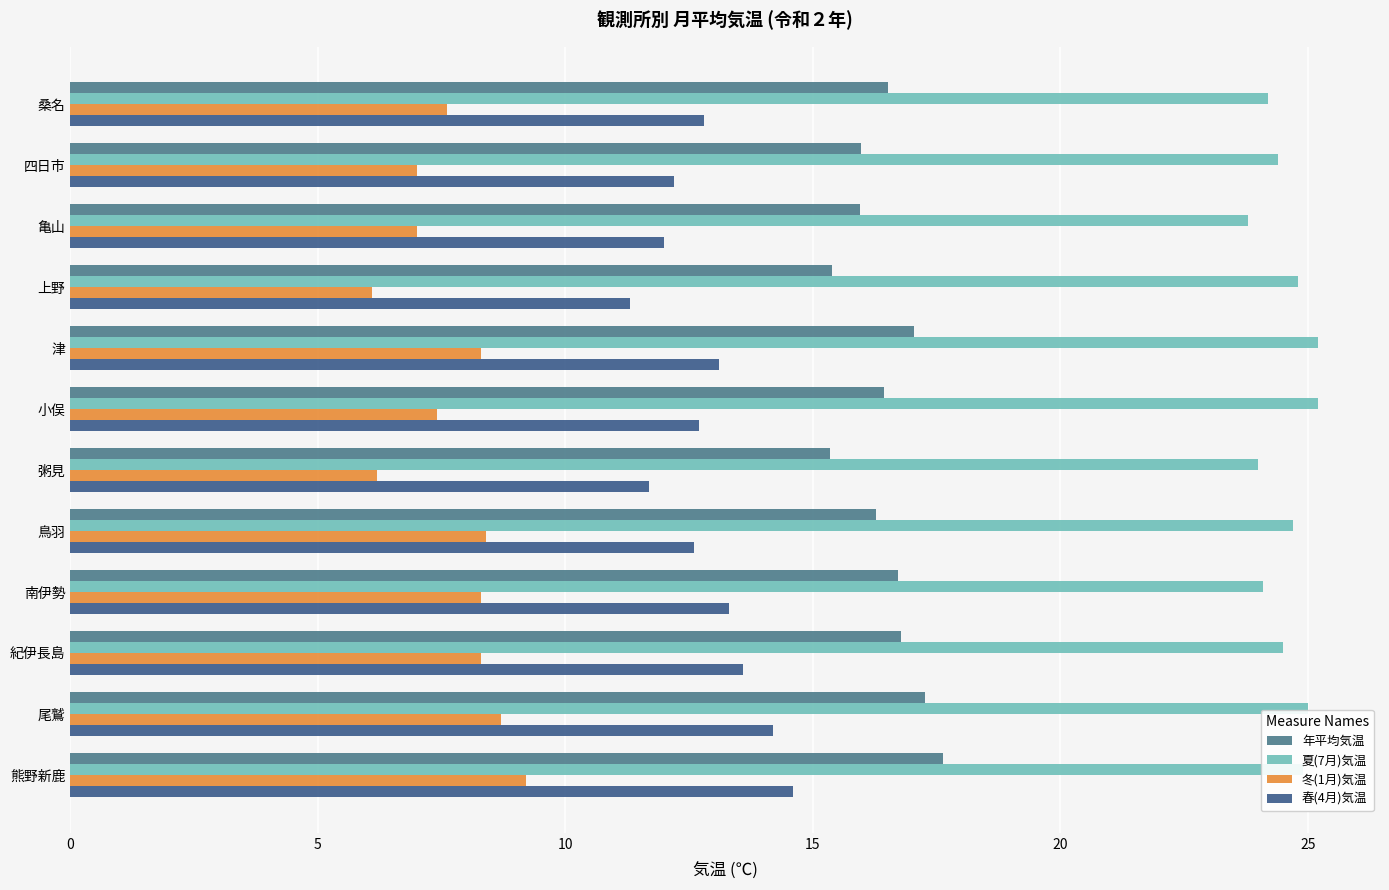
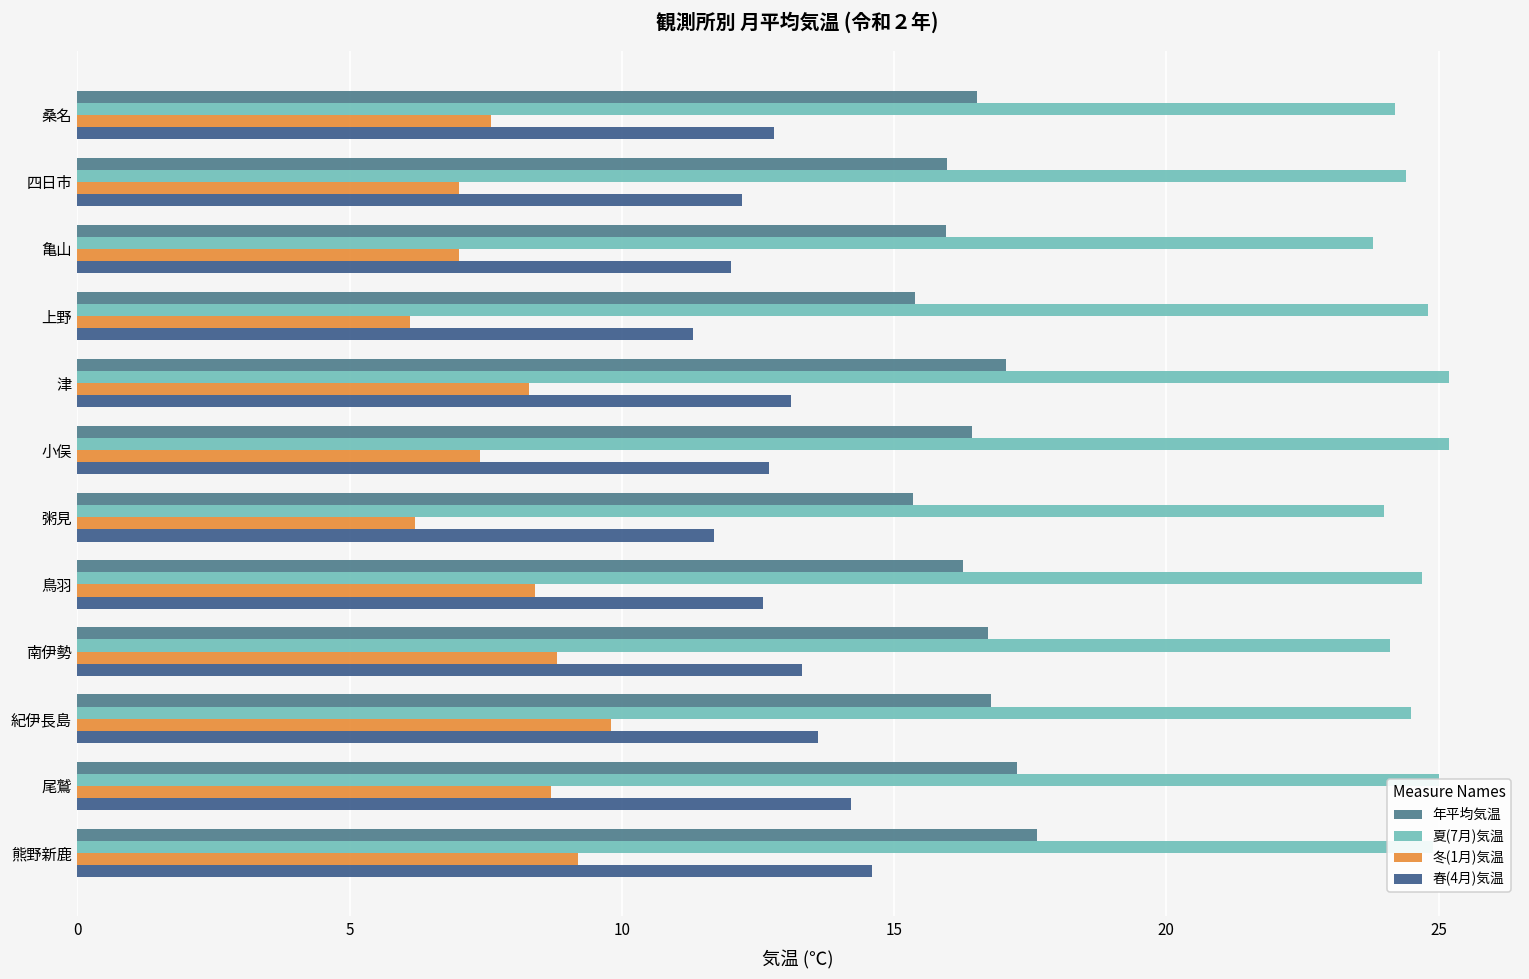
  {
    "夏(7月)気温": {
      "桑名": 24.2,
      "四日市": 24.4,
      "亀山": 23.8,
      "上野": 24.8,
      "津": 25.2,
      "小俣": 25.2,
      "粥見": 24.0,
      "鳥羽": 24.7,
      "南伊勢": 24.1,
      "紀伊長島": 24.5,
      "尾鷲": 25.0
    },
    "冬(1月)気温": {
      "桑名": 7.6,
      "四日市": 7.0,
      "亀山": 7.0,
      "上野": 6.1,
      "津": 8.3,
      "小俣": 7.4,
      "粥見": 6.2,
      "鳥羽": 8.4,
-     "南伊勢": 8.3,
-     "紀伊長島": 8.3,
+     "南伊勢": 8.8,
+     "紀伊長島": 9.8,
      "尾鷲": 8.7,
      "熊野新鹿": 9.2
    }
  }
